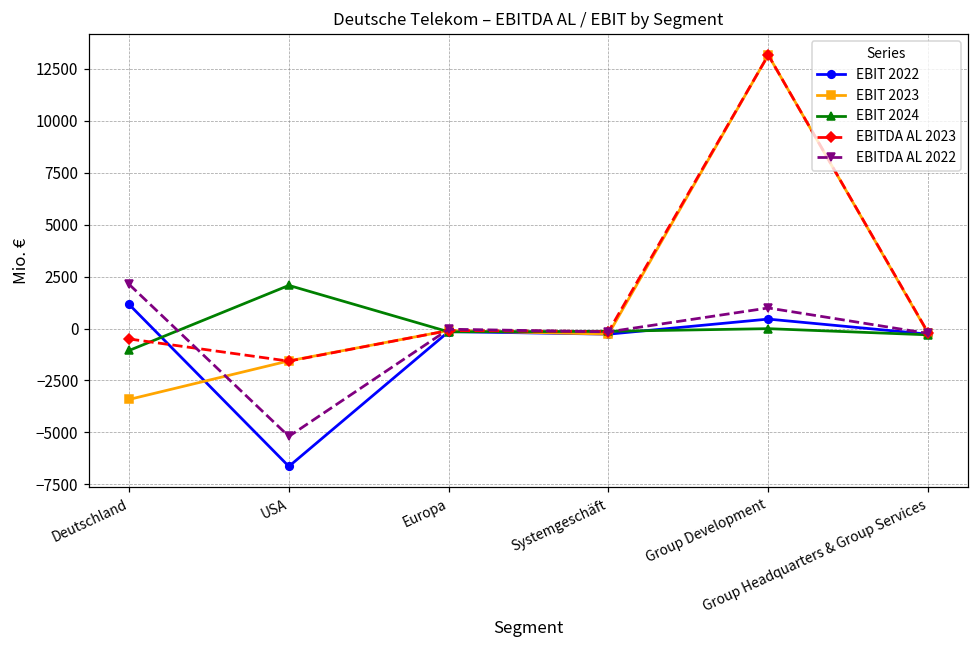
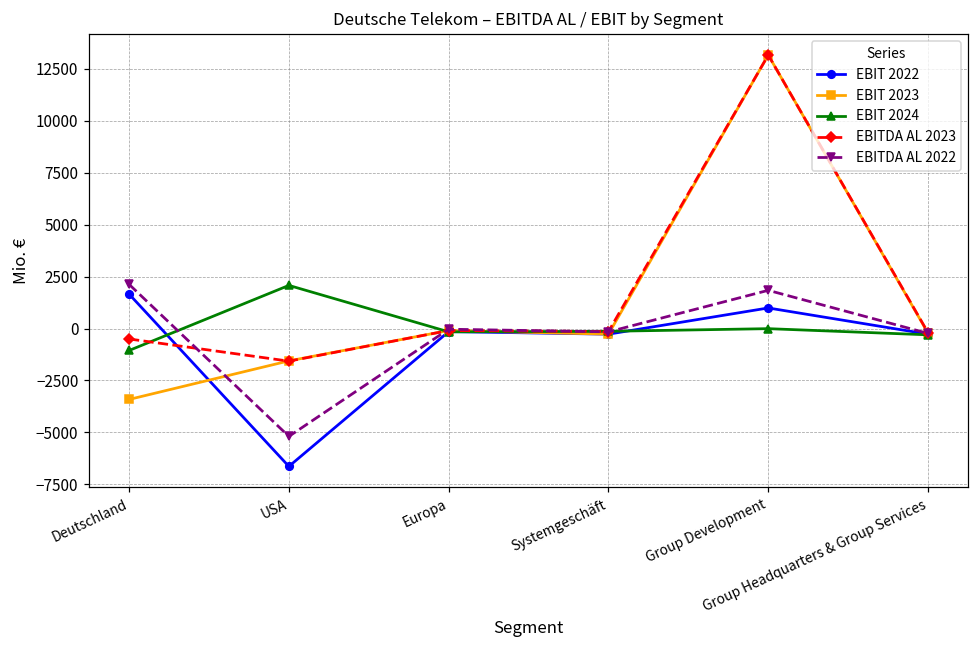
  {
    "EBIT 2022": {
-     "Deutschland": 1200,
+     "Deutschland": 1700,
      "USA": -6600,
-     "Group Development": 500
+     "Group Development": 1000
    },
    "EBIT 2023": {
      "Deutschland": -3400
    },
    "EBIT 2024": {
      "Deutschland": -1100,
      "USA": 2100,
      "Group Development": 0
    },
    "EBITDA AL 2023": {
      "Deutschland": -500
    },
    "EBITDA AL 2022": {
      "Deutschland": 2100,
      "USA": -5200,
-     "Group Development": 1000
+     "Group Development": 1800
    }
  }
